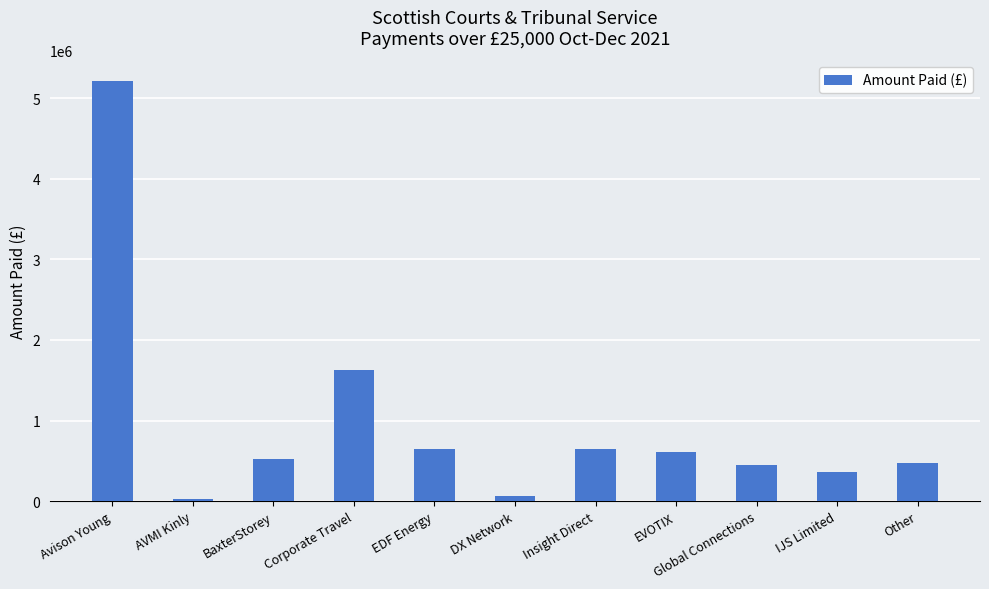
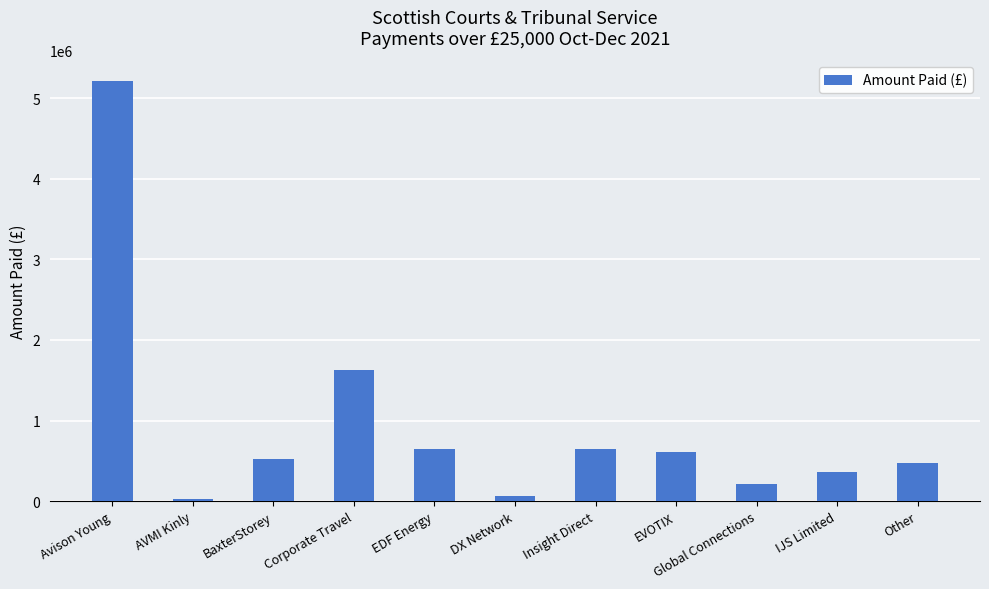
  {
    "Avison Young": 5200000,
    "AVMI Kinly": 0,
    "BaxterStorey": 500000,
    "Corporate Travel": 1600000,
    "EDF Energy": 600000,
    "DX Network": 100000,
    "Insight Direct": 600000,
    "EVOTIX": 600000,
-   "Global Connections": 400000,
+   "Global Connections": 200000,
    "IJS Limited": 400000,
    "Other": 500000
  }
